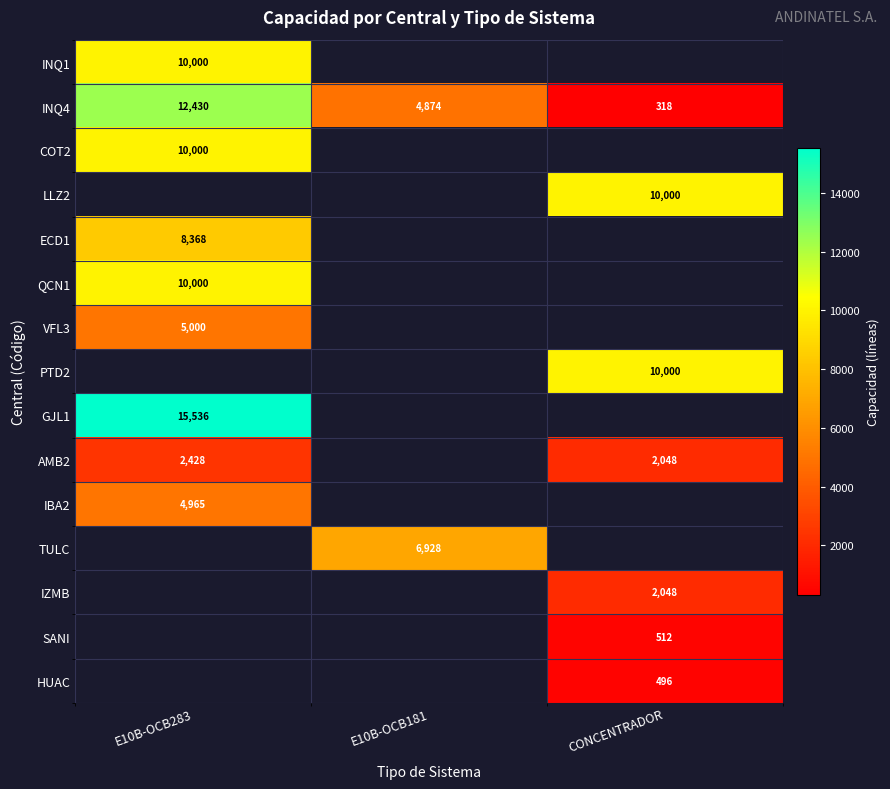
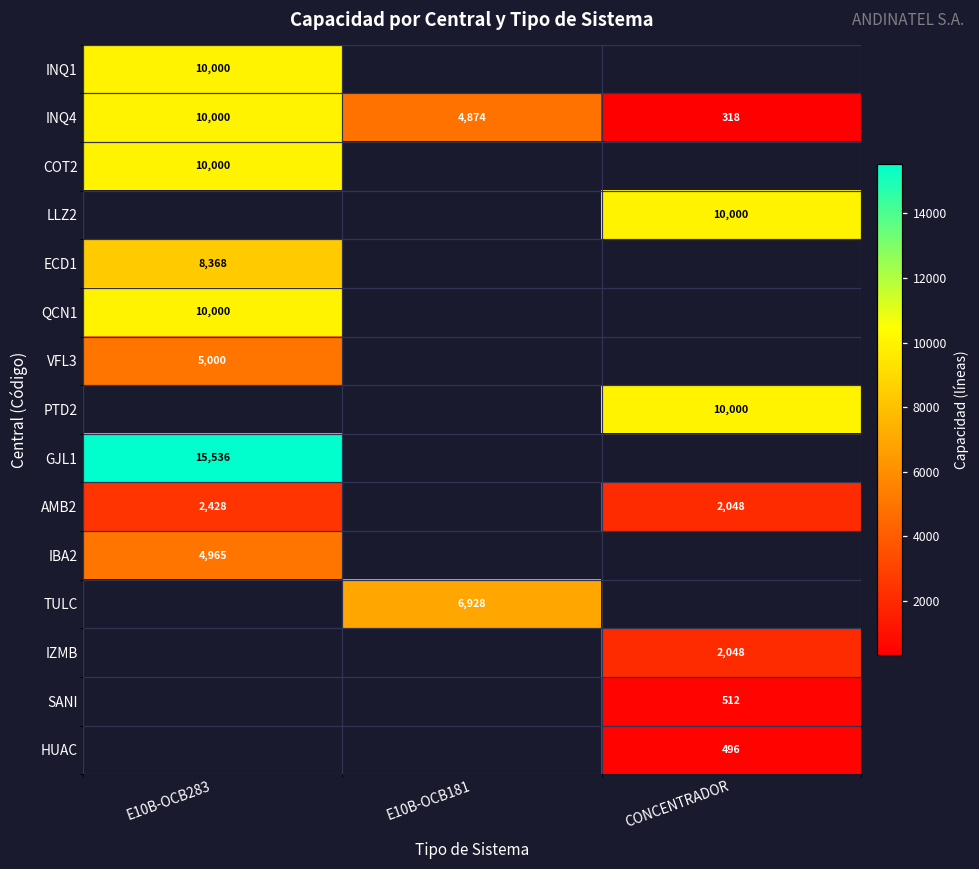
  {
    "INQ1": {
      "E10B-OCB283": "10,000"
    },
    "INQ4": {
-     "E10B-OCB283": "12,430",
+     "E10B-OCB283": "10,000",
      "E10B-OCB181": "4,874",
      "CONCENTRADOR": "318"
    },
    "COT2": {
      "E10B-OCB283": "10,000"
    },
    "LLZ2": {
      "CONCENTRADOR": "10,000"
    },
    "ECD1": {
      "E10B-OCB283": "8,368"
    },
    "QCN1": {
      "E10B-OCB283": "10,000"
    },
    "VFL3": {
      "E10B-OCB283": "5,000"
    },
    "PTD2": {
      "CONCENTRADOR": "10,000"
    },
    "GJL1": {
      "E10B-OCB283": "15,536"
    },
    "AMB2": {
      "E10B-OCB283": "2,428",
      "CONCENTRADOR": "2,048"
    },
    "IBA2": {
      "E10B-OCB283": "4,965"
    },
    "TULC": {
      "E10B-OCB181": "6,928"
    },
    "IZMB": {
      "CONCENTRADOR": "2,048"
    },
    "SANI": {
      "CONCENTRADOR": "512"
    },
    "HUAC": {
      "CONCENTRADOR": "496"
    }
  }
